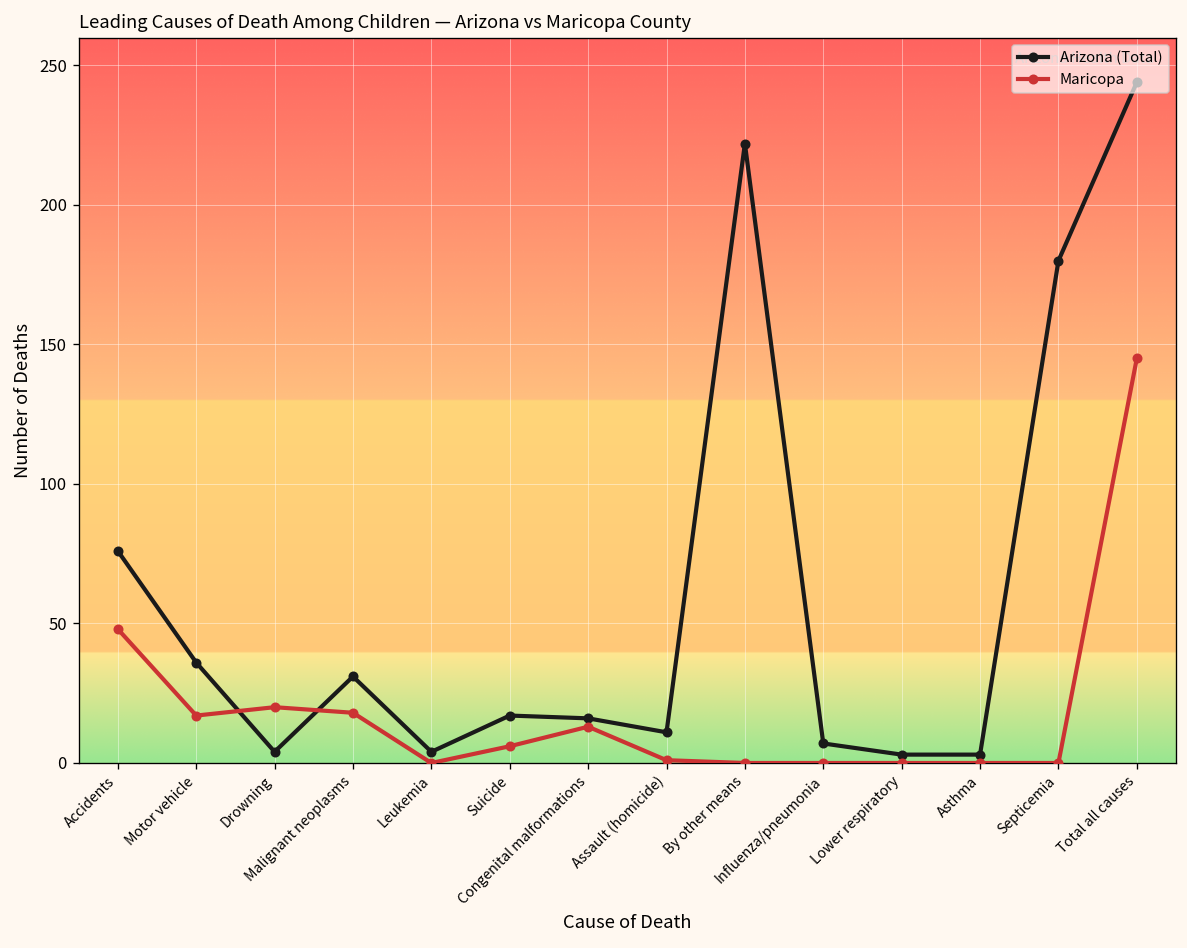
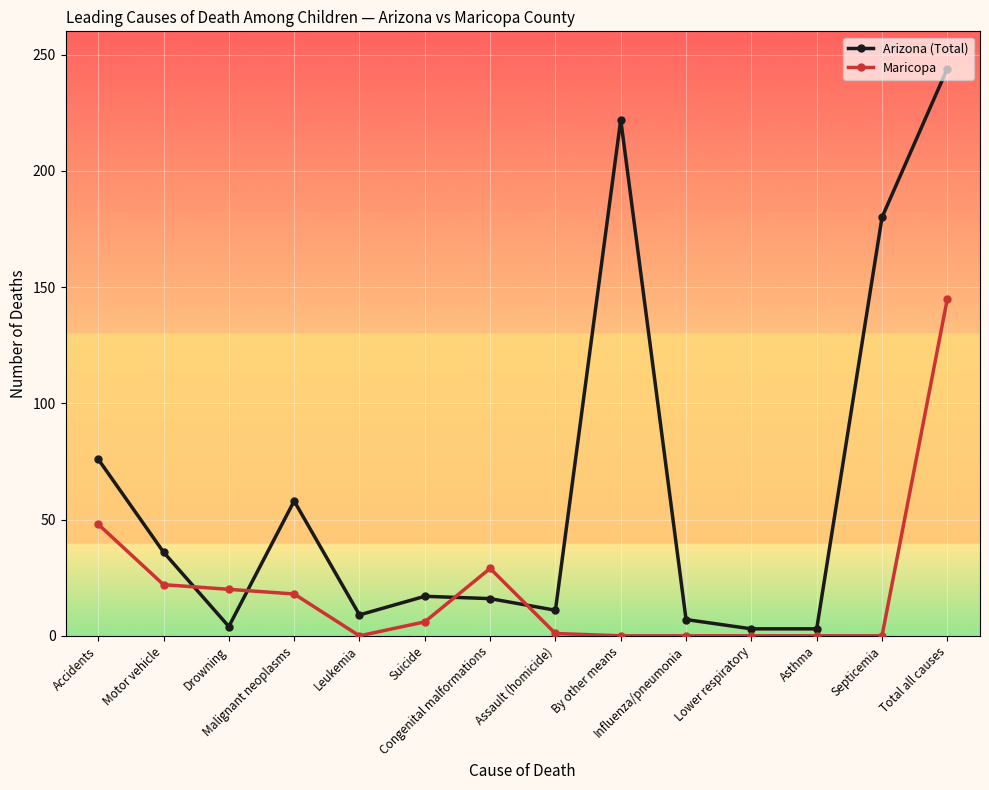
  {
    "Arizona (Total)": {
      "Accidents": 76,
      "Motor vehicle": 36,
      "Drowning": 4,
-     "Malignant neoplasms": 31,
-     "Leukemia": 4,
+     "Malignant neoplasms": 58,
+     "Leukemia": 9,
      "Suicide": 17,
      "Congenital malformations": 16,
      "Assault (homicide)": 11,
      "By other means": 222,
      "Influenza/pneumonia": 7,
      "Lower respiratory": 3,
      "Asthma": 3,
      "Septicemia": 180
    },
    "Maricopa": {
      "Accidents": 48,
-     "Motor vehicle": 17,
+     "Motor vehicle": 22,
      "Drowning": 20,
      "Malignant neoplasms": 18,
      "Leukemia": 0,
      "Suicide": 6,
-     "Congenital malformations": 13,
+     "Congenital malformations": 29,
      "Assault (homicide)": 1,
      "By other means": 0,
      "Influenza/pneumonia": 0,
      "Lower respiratory": 0,
      "Asthma": 0,
      "Septicemia": 0,
      "Total all causes": 145
    }
  }
